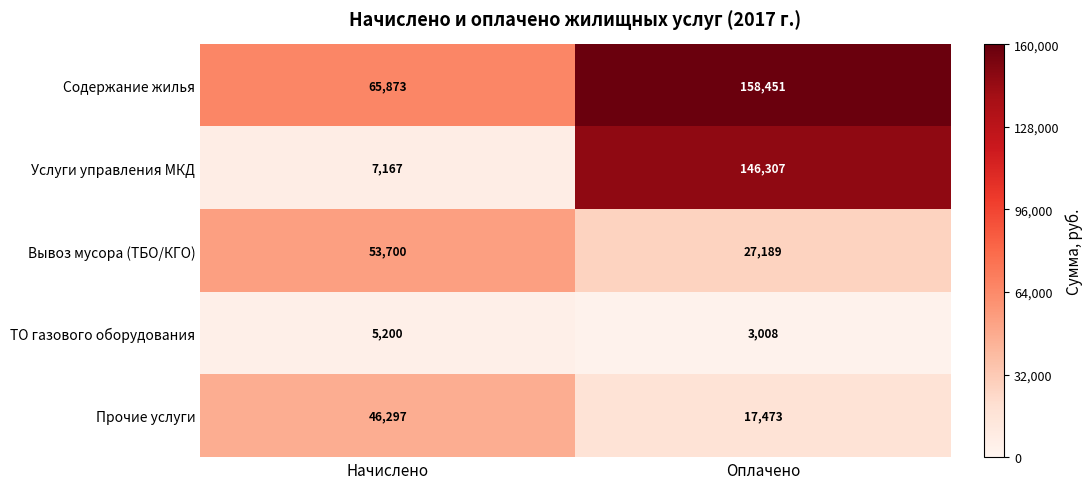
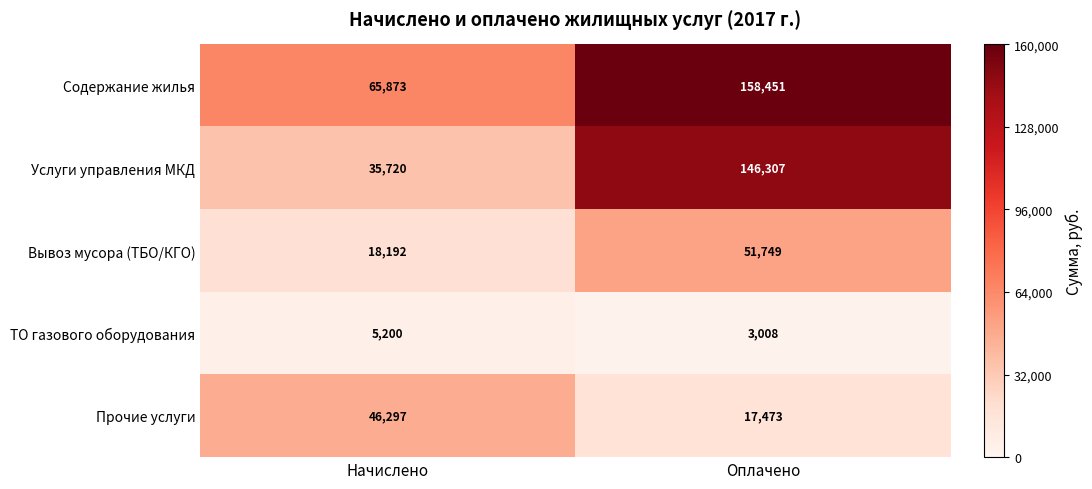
  {
    "Содержание жилья": {
      "Начислено": "65,873",
      "Оплачено": "158,451"
    },
    "Услуги управления МКД": {
-     "Начислено": "7,167",
+     "Начислено": "35,720",
      "Оплачено": "146,307"
    },
    "Вывоз мусора (ТБО/КГО)": {
-     "Начислено": "53,700",
-     "Оплачено": "27,189"
+     "Начислено": "18,192",
+     "Оплачено": "51,749"
    },
    "ТО газового оборудования": {
      "Начислено": "5,200",
      "Оплачено": "3,008"
    },
    "Прочие услуги": {
      "Начислено": "46,297",
      "Оплачено": "17,473"
    }
  }
